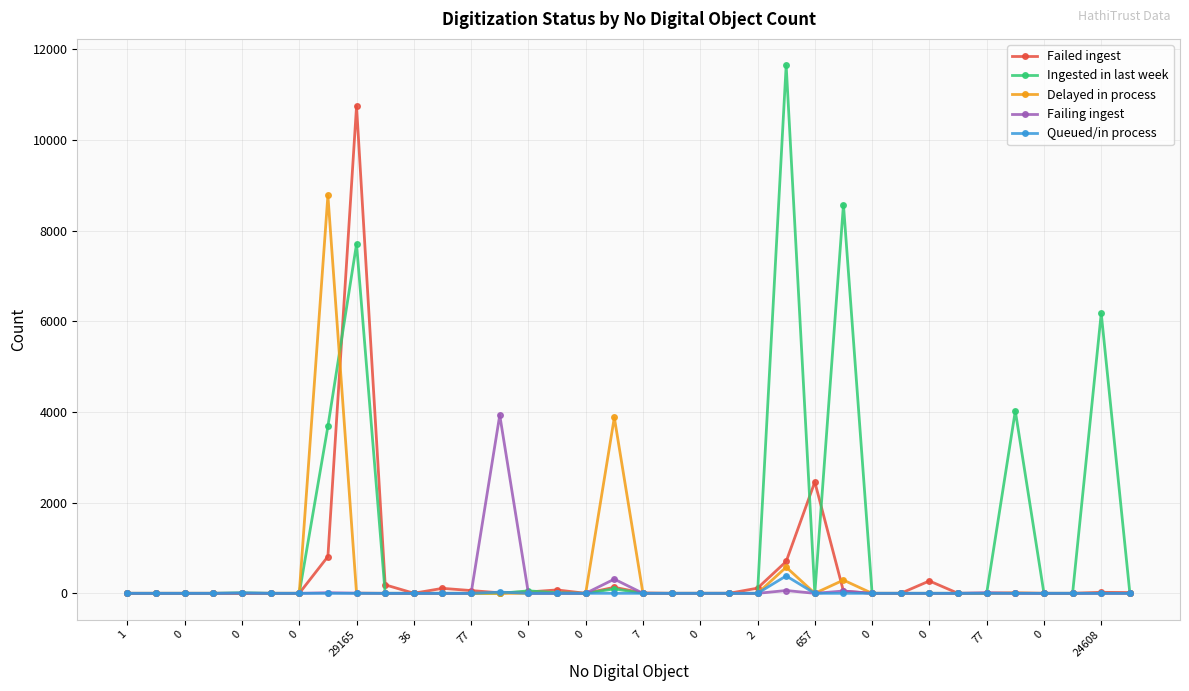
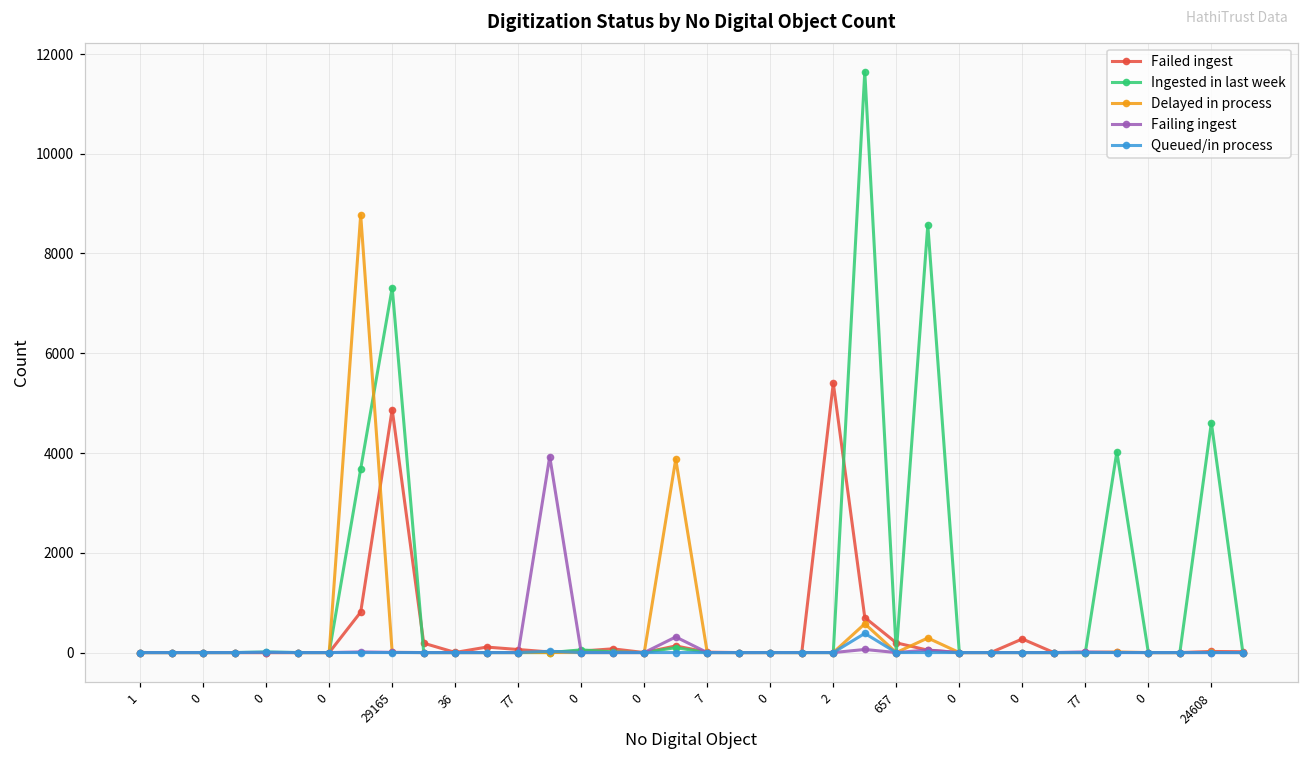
  {
    "Failed ingest": {
-     "29165": 10700,
-     "2": 100,
-     "657": 2500
+     "29165": 4900,
+     "2": 5400,
+     "657": 200
    },
    "Ingested in last week": {
-     "29165": 7700,
-     "24608": 6200
+     "29165": 7300,
+     "24608": 4600
    }
  }
